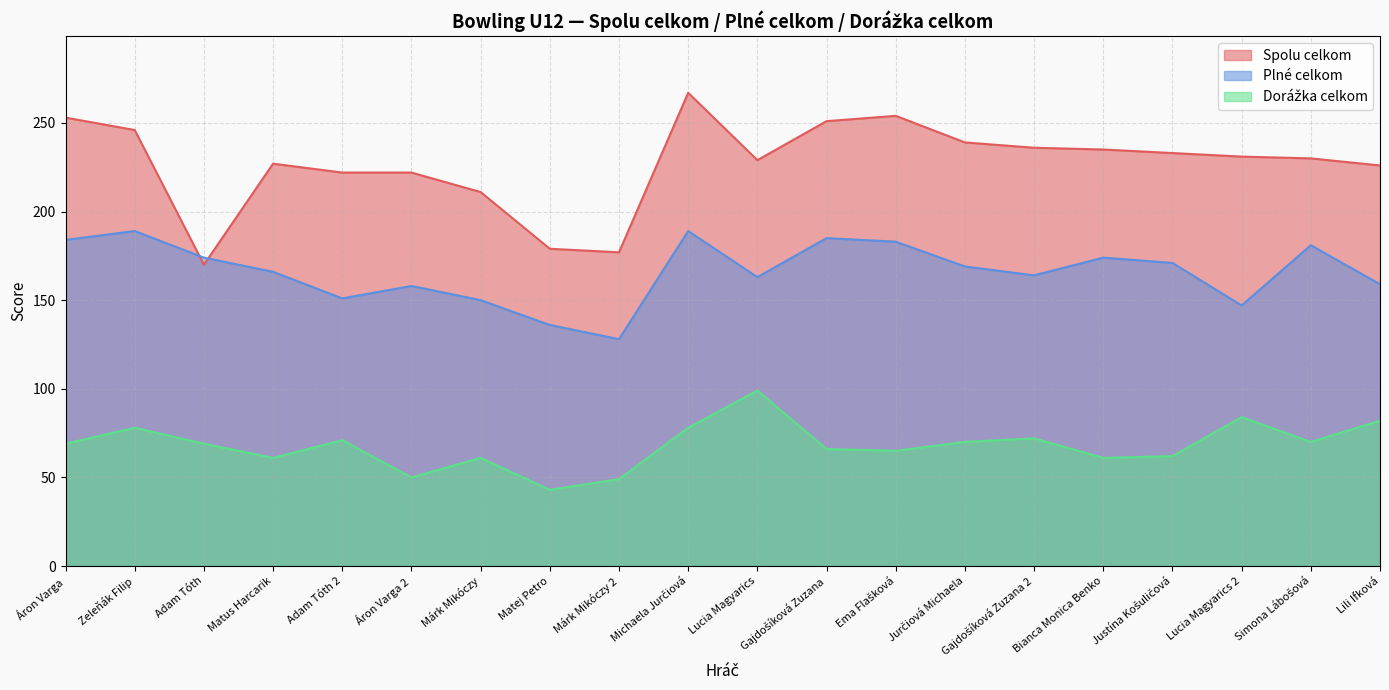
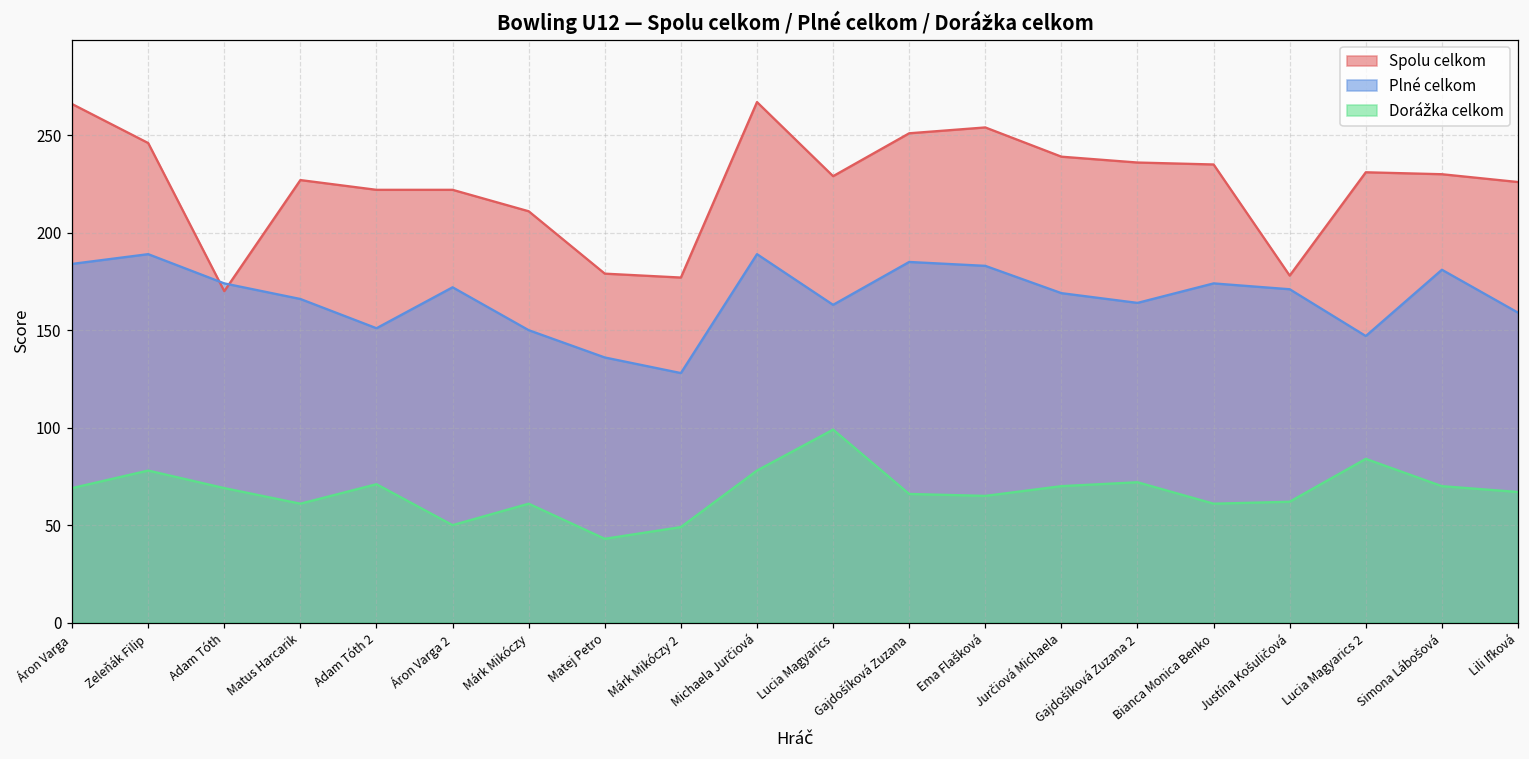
  {
    "Spolu celkom": {
-     "Áron Varga": 253,
+     "Áron Varga": 266,
      "Zeleňák Filip": 246,
      "Adam Tóth": 170,
      "Matus Harcarik": 227,
      "Adam Tóth 2": 222,
      "Áron Varga 2": 222,
      "Márk Mikóczy": 211,
      "Matej Petro": 179,
      "Márk Mikóczy 2": 177,
      "Michaela Jurčiová": 267,
      "Lucia Magyarics": 229,
      "Gajdošíková Zuzana": 251,
      "Ema Flašková": 254,
      "Jurčiová Michaela": 239,
      "Gajdošíková Zuzana 2": 236,
      "Bianca Monica Benko": 235,
-     "Justína Košuličová": 233,
+     "Justína Košuličová": 178,
      "Lucia Magyarics 2": 231,
      "Simona Lábošová": 230,
      "Lili Ifková": 226
    },
    "Plné celkom": {
      "Áron Varga": 184,
      "Zeleňák Filip": 189,
      "Adam Tóth": 174,
      "Matus Harcarik": 166,
      "Adam Tóth 2": 151,
-     "Áron Varga 2": 158,
+     "Áron Varga 2": 172,
      "Márk Mikóczy": 150,
      "Matej Petro": 136,
      "Márk Mikóczy 2": 128,
      "Michaela Jurčiová": 189,
      "Lucia Magyarics": 163,
      "Gajdošíková Zuzana": 185,
      "Ema Flašková": 183,
      "Jurčiová Michaela": 169,
      "Gajdošíková Zuzana 2": 164,
      "Bianca Monica Benko": 174,
      "Justína Košuličová": 171,
      "Lucia Magyarics 2": 147,
      "Simona Lábošová": 181,
      "Lili Ifková": 159
    },
    "Dorážka celkom": {
      "Áron Varga": 69,
      "Zeleňák Filip": 78,
      "Adam Tóth": 69,
      "Matus Harcarik": 61,
      "Adam Tóth 2": 71,
      "Áron Varga 2": 50,
      "Márk Mikóczy": 61,
      "Matej Petro": 43,
      "Márk Mikóczy 2": 49,
      "Michaela Jurčiová": 78,
      "Lucia Magyarics": 99,
      "Gajdošíková Zuzana": 66,
      "Ema Flašková": 65,
      "Jurčiová Michaela": 70,
      "Gajdošíková Zuzana 2": 72,
      "Bianca Monica Benko": 61,
      "Justína Košuličová": 62,
      "Lucia Magyarics 2": 84,
      "Simona Lábošová": 70,
-     "Lili Ifková": 82
+     "Lili Ifková": 67
    }
  }
